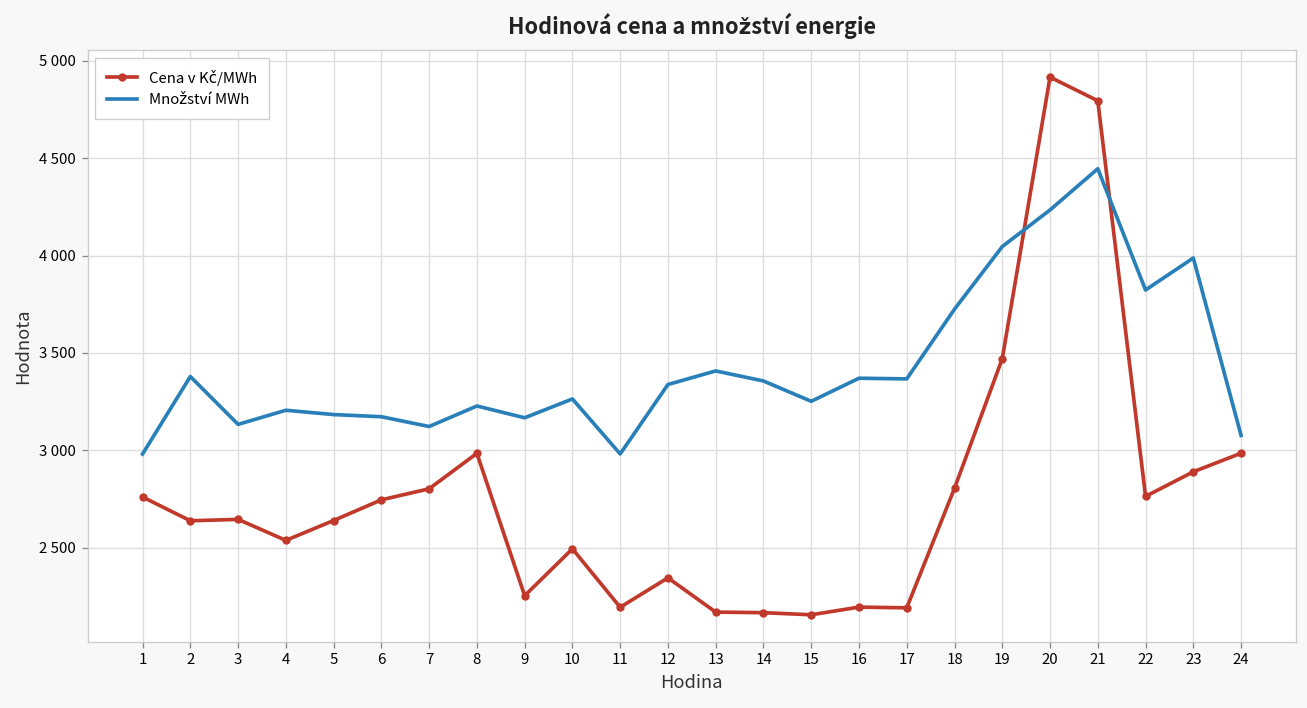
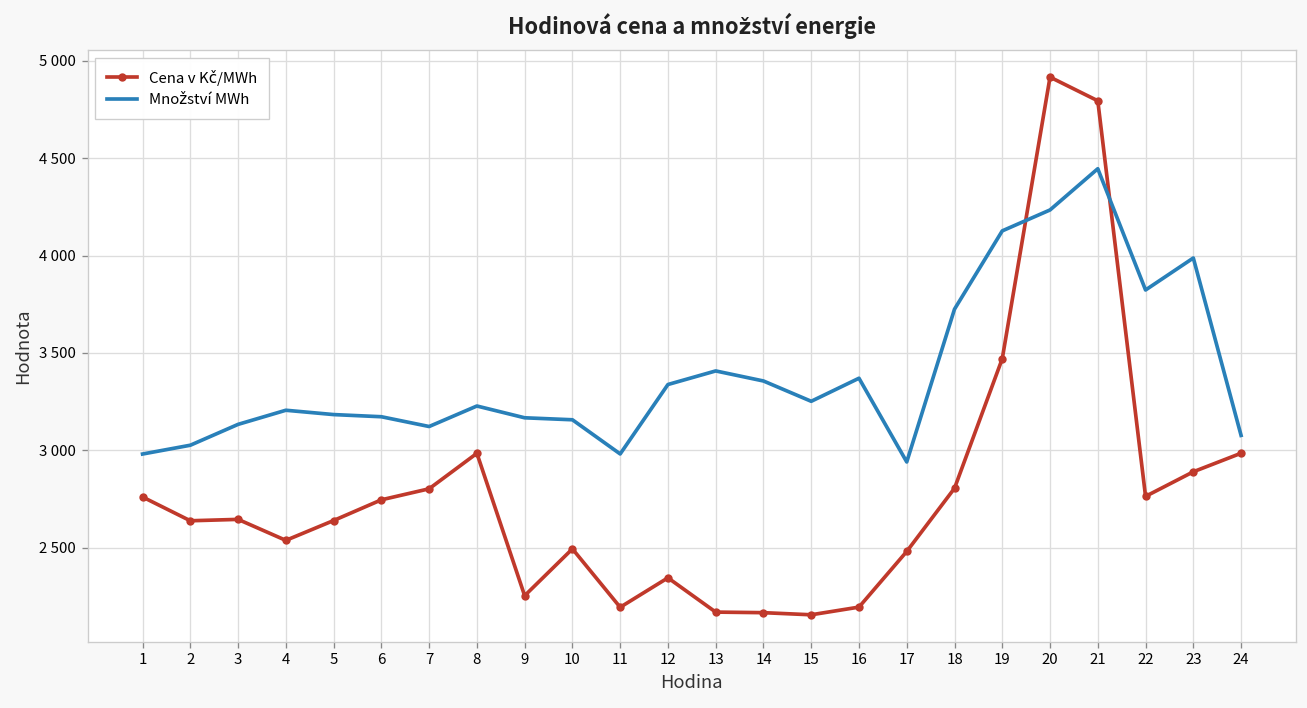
  {
    "Cena v Kč/MWh": {
      "1": 2760,
      "2": 2640,
      "3": 2650,
      "4": 2540,
      "5": 2640,
      "6": 2750,
      "7": 2800,
      "8": 2980,
      "9": 2250,
      "10": 2490,
      "11": 2190,
      "12": 2350,
      "13": 2170,
      "14": 2170,
      "15": 2160,
      "16": 2190,
-     "17": 2190,
+     "17": 2480,
      "18": 2800,
      "19": 3470,
      "20": 4920,
      "21": 4790,
      "22": 2760,
      "23": 2890,
      "24": 2980
    },
    "Množství MWh": {
      "1": 2980,
-     "2": 3380,
+     "2": 3030,
      "3": 3130,
      "4": 3210,
      "5": 3180,
      "6": 3170,
      "7": 3120,
      "8": 3230,
      "9": 3170,
-     "10": 3260,
+     "10": 3160,
      "11": 2980,
      "12": 3340,
      "13": 3410,
      "14": 3360,
      "15": 3250,
      "16": 3370,
-     "17": 3370,
+     "17": 2940,
      "18": 3720,
-     "19": 4050,
+     "19": 4130,
      "20": 4230,
      "21": 4450,
      "22": 3820,
      "23": 3990,
      "24": 3080
    }
  }
